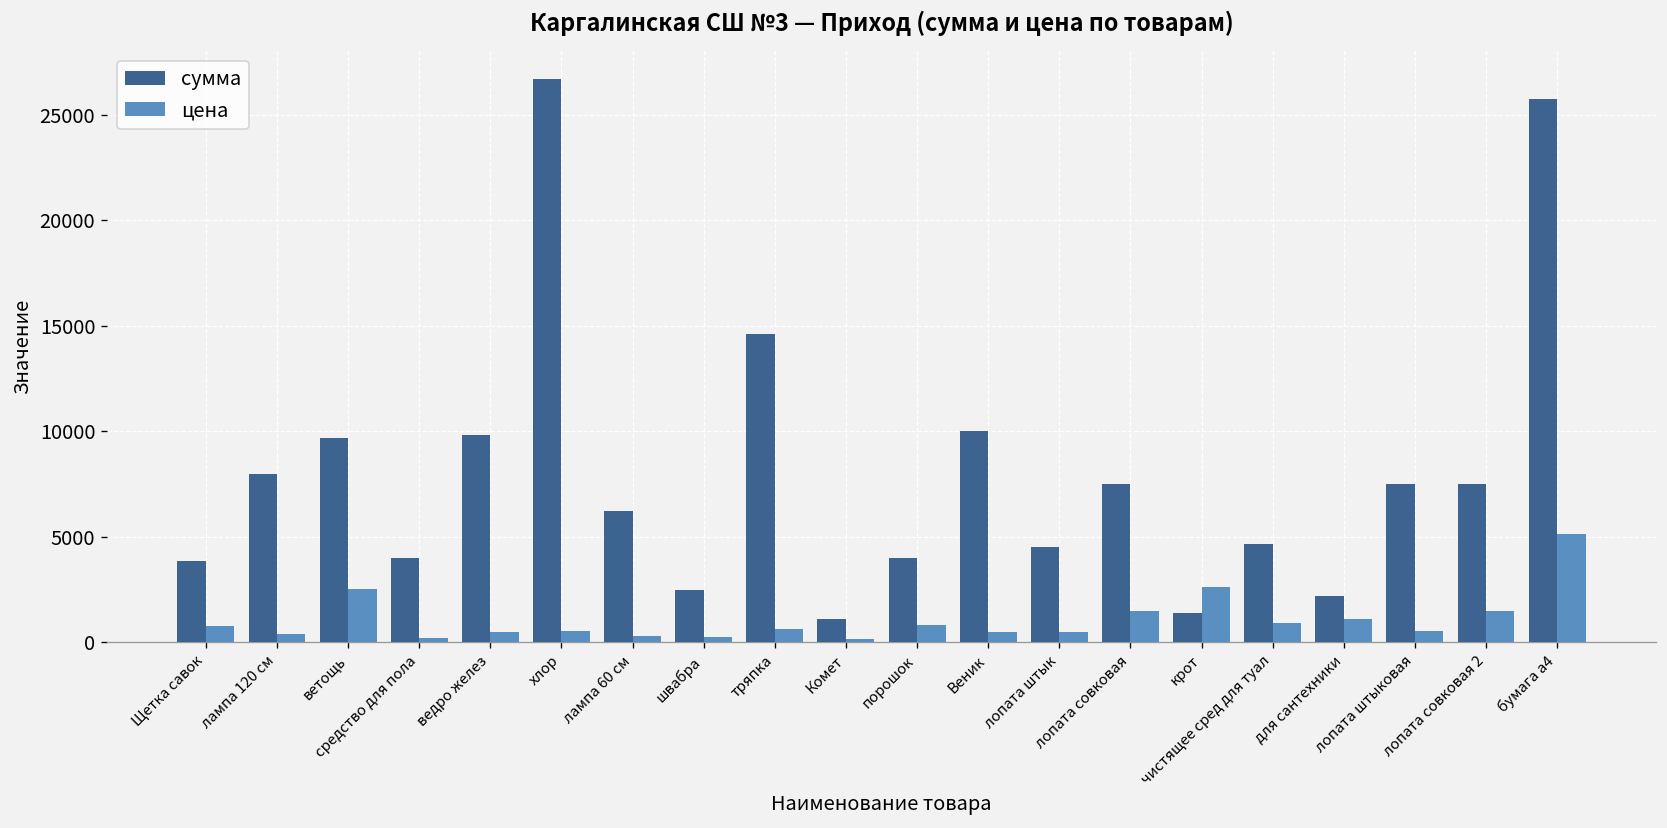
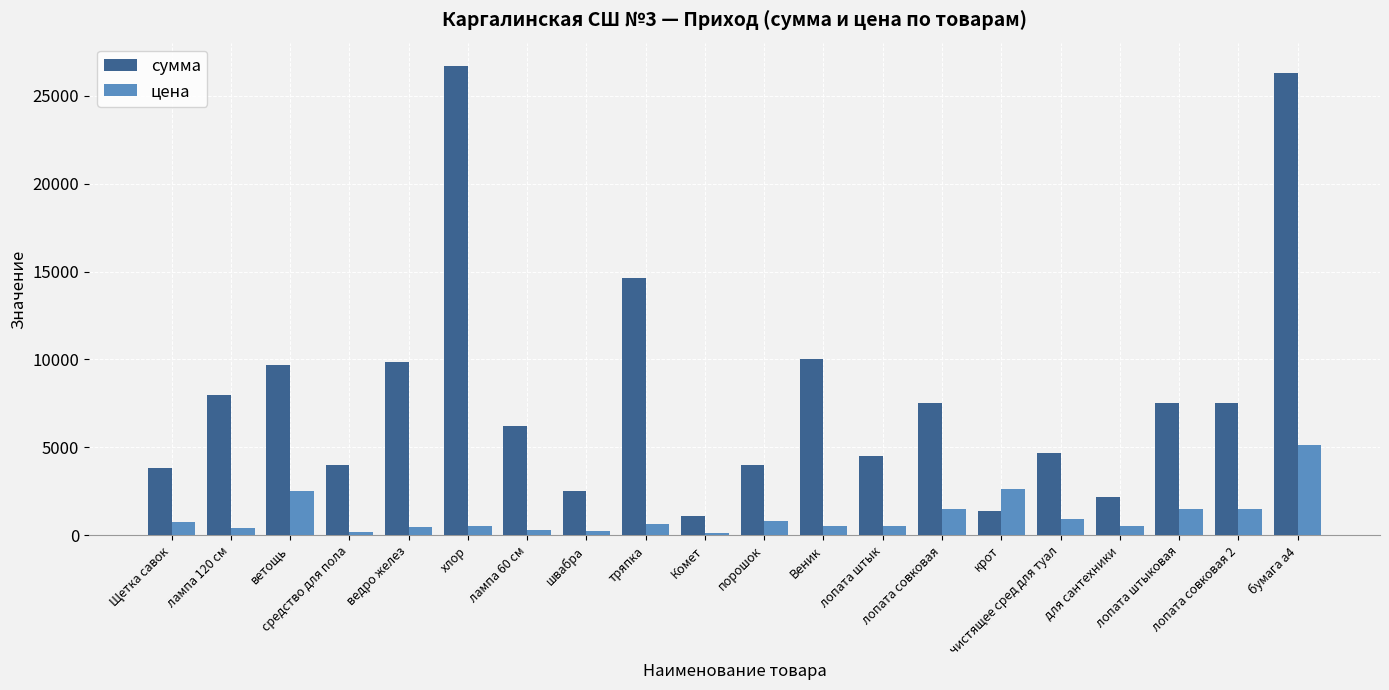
  {
    "сумма": {
      "Щетка савок": 3800,
      "лампа 120 см": 8000,
      "ветощь": 9700,
      "средство для пола": 4000,
      "ведро желез": 9800,
      "хлор": 26700,
      "лампа 60 см": 6200,
      "швабра": 2500,
      "тряпка": 14600,
      "Комет": 1100,
      "порошок": 4000,
      "Веник": 10000,
      "лопата штык": 4500,
      "лопата совковая": 7500,
      "крот": 1400,
      "чистящее сред для туал": 4700,
      "для сантехники": 2200,
      "лопата штыковая": 7500,
      "лопата совковая 2": 7500,
-     "бумага а4": 25800
+     "бумага а4": 26300
    },
    "цена": {
      "Щетка савок": 800,
      "лампа 120 см": 400,
      "ветощь": 2500,
      "средство для пола": 200,
      "ведро желез": 500,
      "хлор": 500,
      "лампа 60 см": 300,
      "швабра": 300,
      "тряпка": 600,
      "порошок": 800,
      "Веник": 500,
      "лопата штык": 500,
      "лопата совковая": 1500,
      "крот": 2600,
      "чистящее сред для туал": 900,
-     "для сантехники": 1100,
-     "лопата штыковая": 500,
+     "для сантехники": 500,
+     "лопата штыковая": 1500,
      "лопата совковая 2": 1500,
      "бумага а4": 5200
    }
  }
